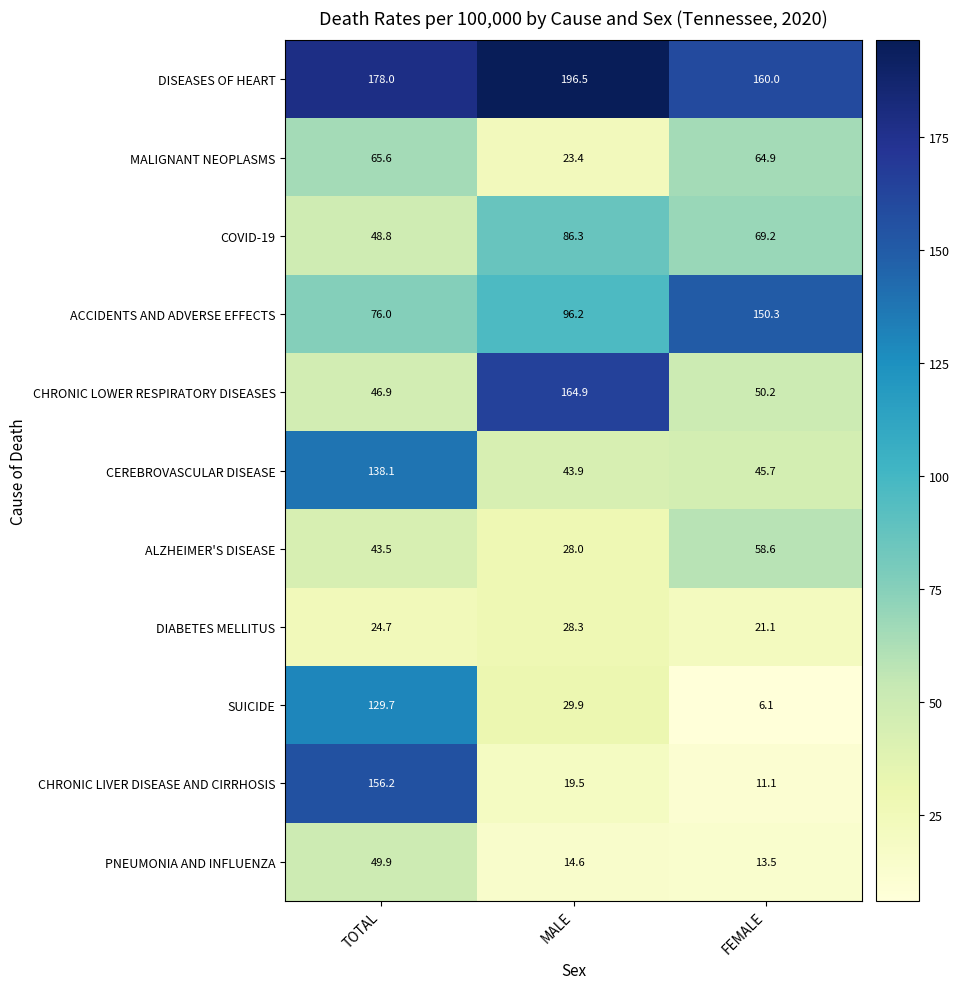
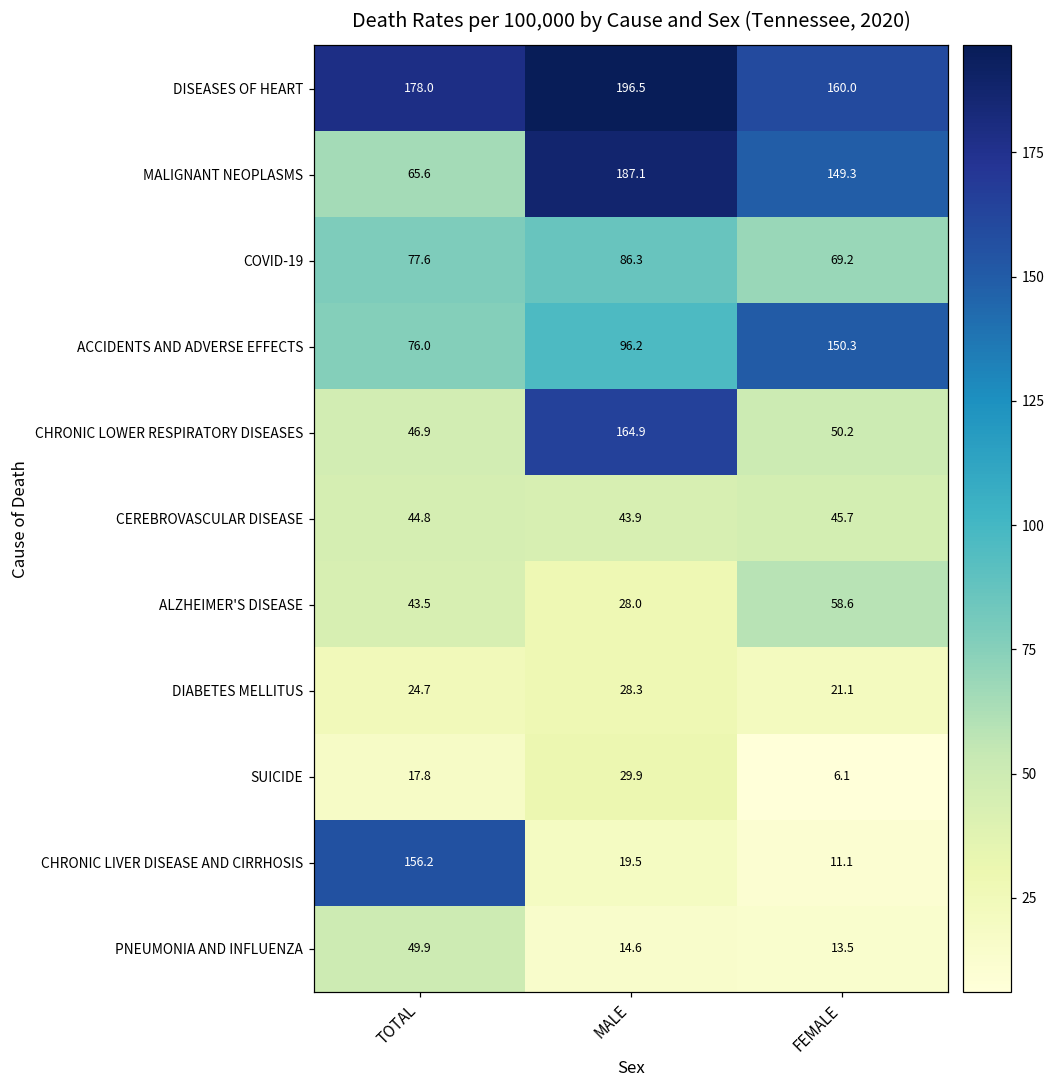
  {
    "DISEASES OF HEART": {
      "TOTAL": 178.0,
      "MALE": 196.5,
      "FEMALE": 160.0
    },
    "MALIGNANT NEOPLASMS": {
      "TOTAL": 65.6,
-     "MALE": 23.4,
-     "FEMALE": 64.9
+     "MALE": 187.1,
+     "FEMALE": 149.3
    },
    "COVID-19": {
-     "TOTAL": 48.8,
+     "TOTAL": 77.6,
      "MALE": 86.3,
      "FEMALE": 69.2
    },
    "ACCIDENTS AND ADVERSE EFFECTS": {
      "TOTAL": 76.0,
      "MALE": 96.2,
      "FEMALE": 150.3
    },
    "CHRONIC LOWER RESPIRATORY DISEASES": {
      "TOTAL": 46.9,
      "MALE": 164.9,
      "FEMALE": 50.2
    },
    "CEREBROVASCULAR DISEASE": {
-     "TOTAL": 138.1,
+     "TOTAL": 44.8,
      "MALE": 43.9,
      "FEMALE": 45.7
    },
    "ALZHEIMER'S DISEASE": {
      "TOTAL": 43.5,
      "MALE": 28.0,
      "FEMALE": 58.6
    },
    "DIABETES MELLITUS": {
      "TOTAL": 24.7,
      "MALE": 28.3,
      "FEMALE": 21.1
    },
    "SUICIDE": {
-     "TOTAL": 129.7,
+     "TOTAL": 17.8,
      "MALE": 29.9,
      "FEMALE": 6.1
    },
    "CHRONIC LIVER DISEASE AND CIRRHOSIS": {
      "TOTAL": 156.2,
      "MALE": 19.5,
      "FEMALE": 11.1
    },
    "PNEUMONIA AND INFLUENZA": {
      "TOTAL": 49.9,
      "MALE": 14.6,
      "FEMALE": 13.5
    }
  }
